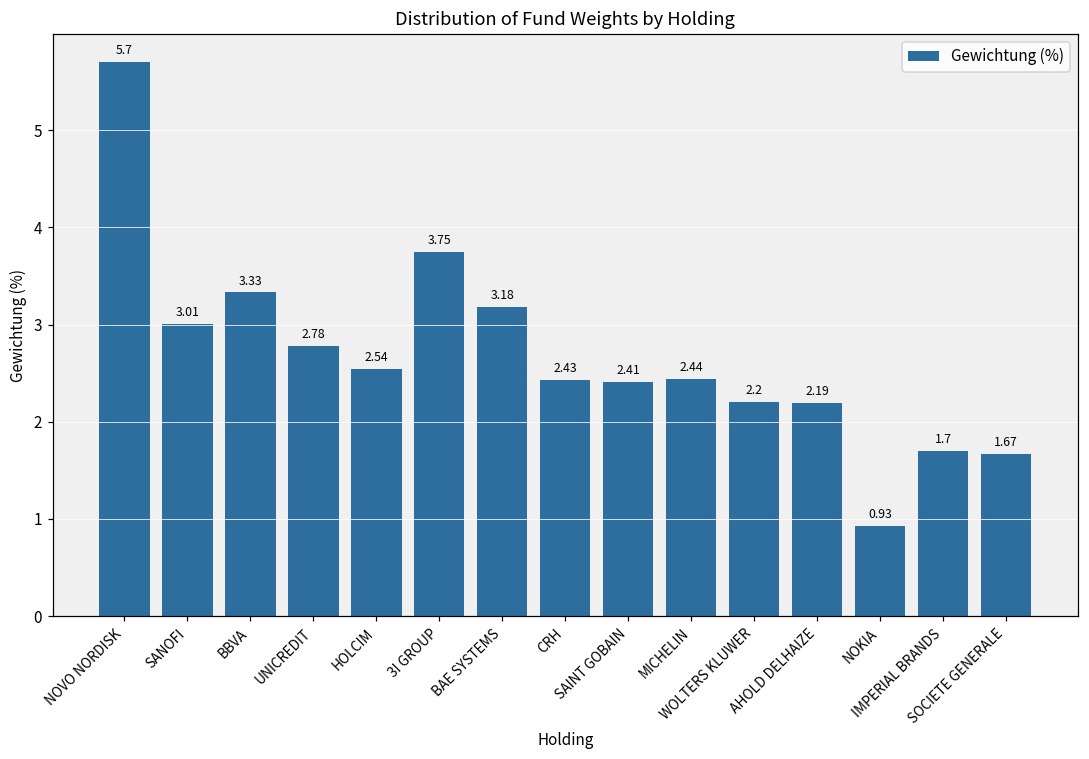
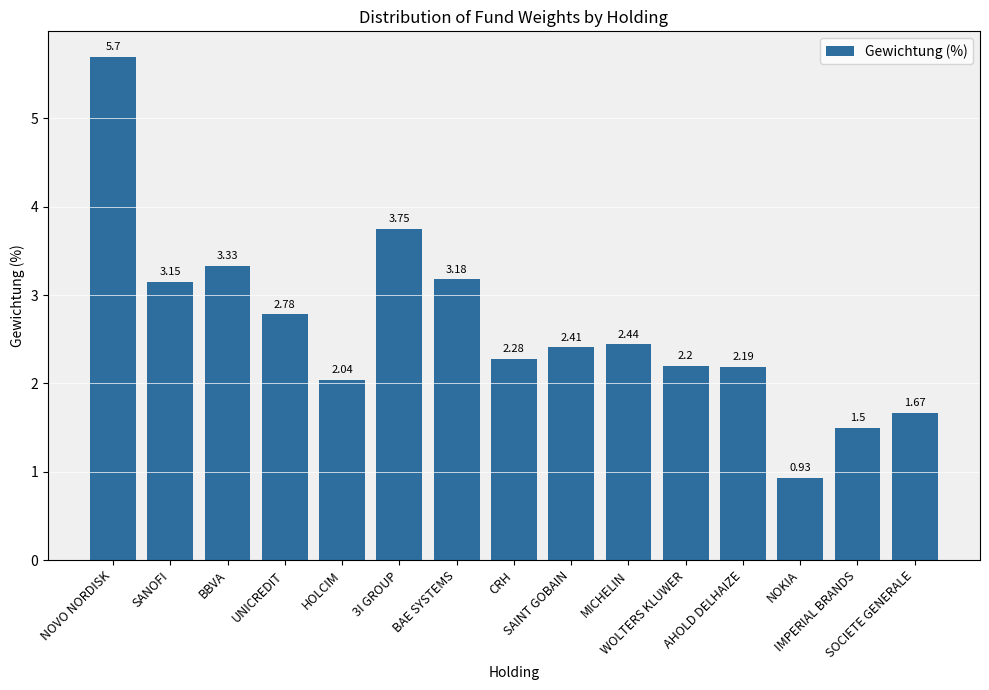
  {
    "NOVO NORDISK": 5.7,
-   "SANOFI": 3.01,
+   "SANOFI": 3.15,
    "BBVA": 3.33,
    "UNICREDIT": 2.78,
-   "HOLCIM": 2.54,
+   "HOLCIM": 2.04,
    "3I GROUP": 3.75,
    "BAE SYSTEMS": 3.18,
-   "CRH": 2.43,
+   "CRH": 2.28,
    "SAINT GOBAIN": 2.41,
    "MICHELIN": 2.44,
    "WOLTERS KLUWER": 2.2,
    "AHOLD DELHAIZE": 2.19,
    "NOKIA": 0.93,
-   "IMPERIAL BRANDS": 1.7,
+   "IMPERIAL BRANDS": 1.5,
    "SOCIETE GENERALE": 1.67
  }
